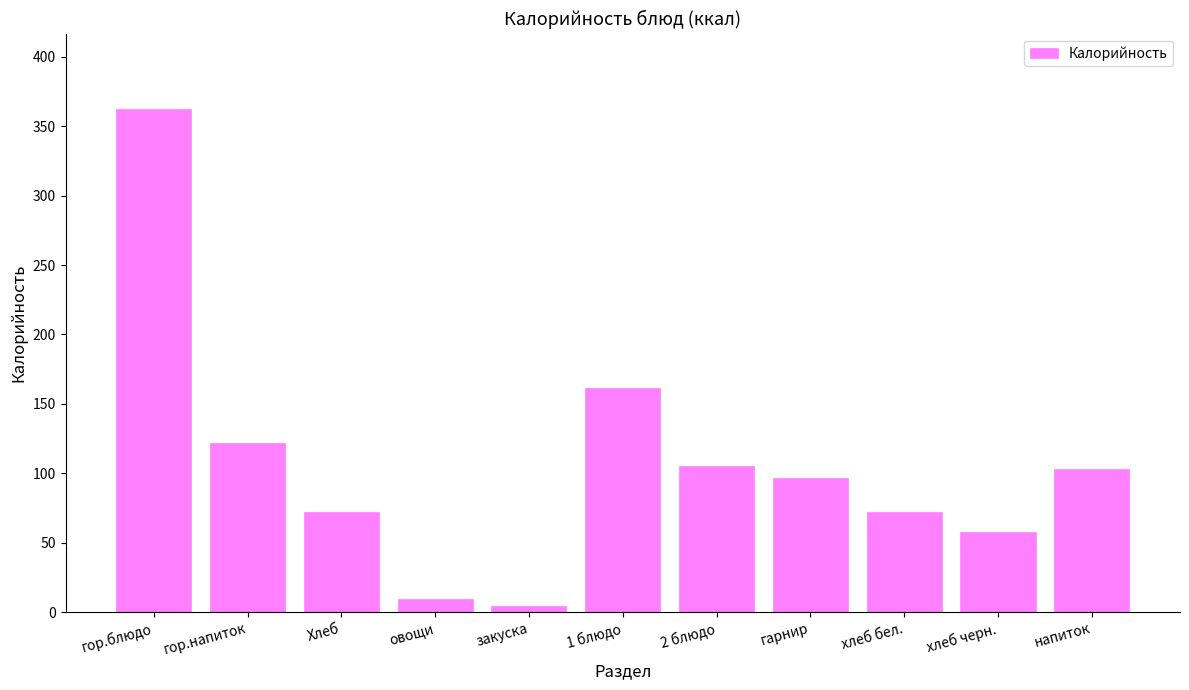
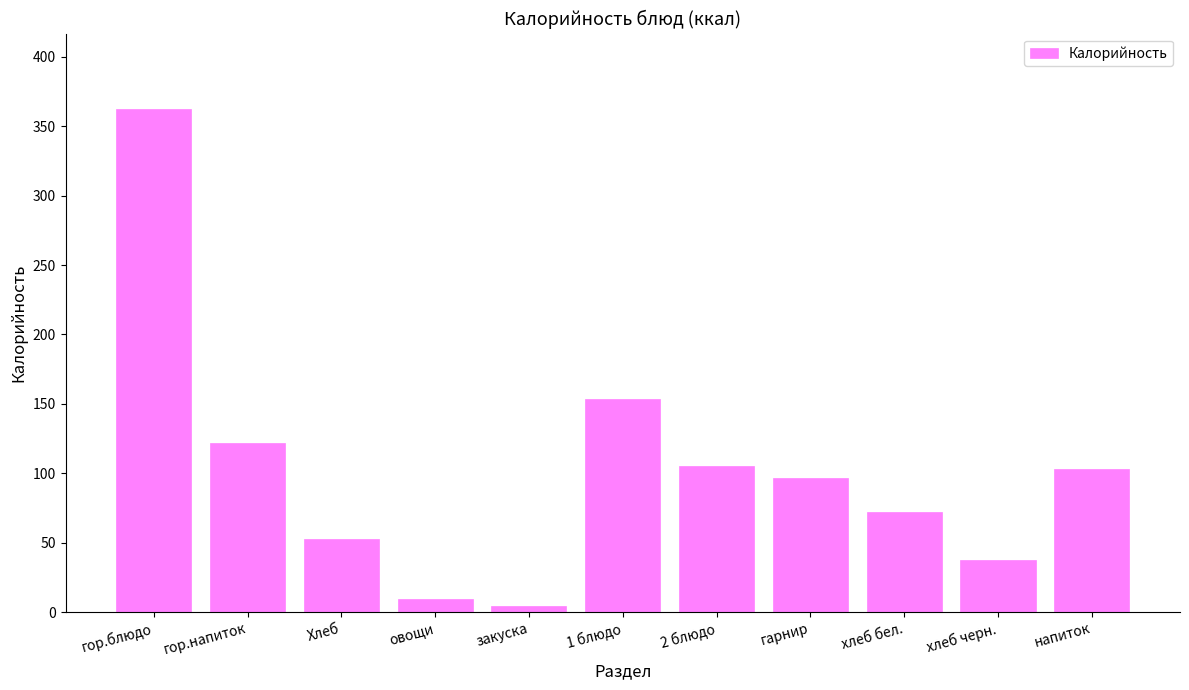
  {
    "гор.блюдо": 362,
    "гор.напиток": 122,
-   "Хлеб": 72,
+   "Хлеб": 53,
    "овощи": 9,
    "закуска": 4,
-   "1 блюдо": 161,
+   "1 блюдо": 154,
    "2 блюдо": 105,
    "гарнир": 96,
    "хлеб бел.": 72,
-   "хлеб черн.": 58,
+   "хлеб черн.": 38,
    "напиток": 103
  }
